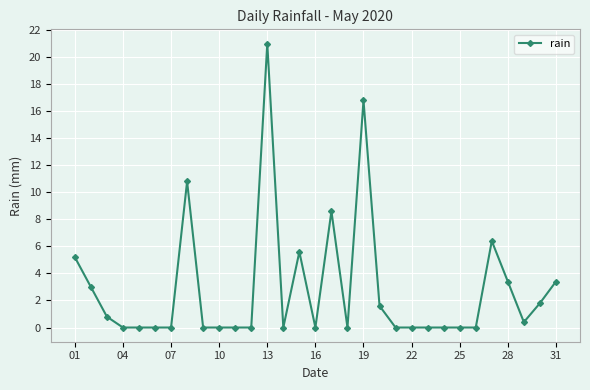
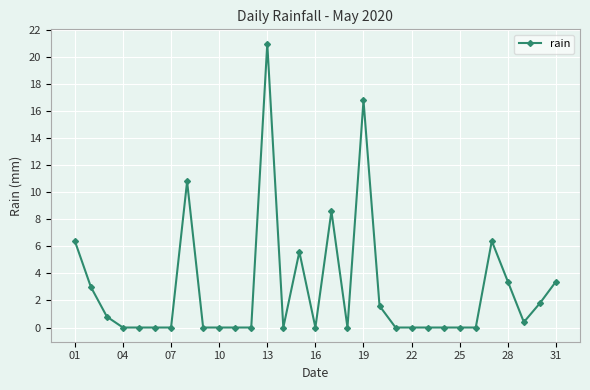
  {
-   "01": 5.2,
+   "01": 6.4,
    "04": 0.0,
    "07": 0.0,
    "10": 0.0,
    "13": 21.0,
    "16": 0.0,
    "19": 16.8,
    "22": 0.0,
    "25": 0.0,
    "28": 3.4,
    "31": 3.4
  }
